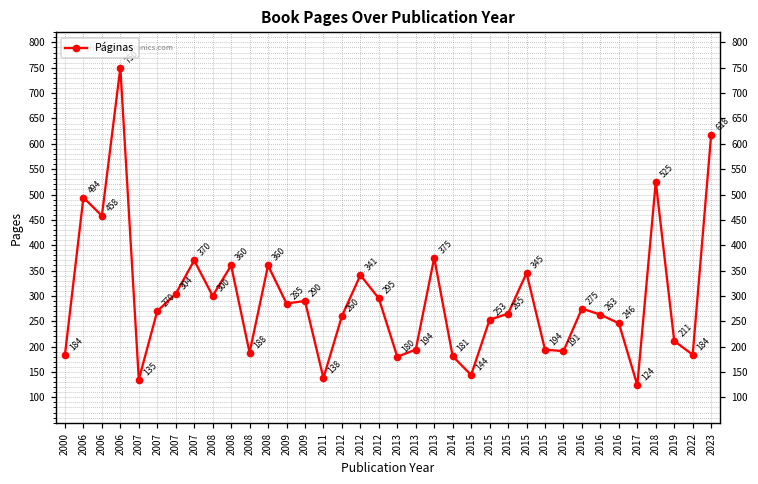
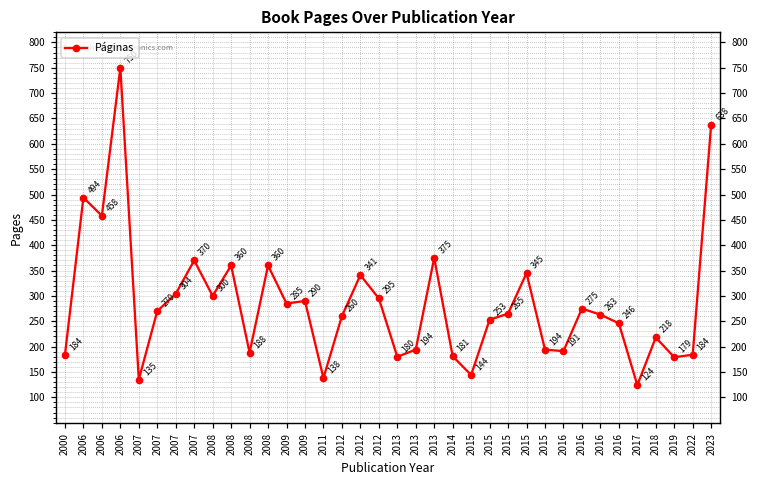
  {
    "2000": 184,
    "2011": 138,
    "2014": 181,
    "2017": 124,
-   "2018": 525,
-   "2019": 211,
+   "2018": 218,
+   "2019": 179,
    "2022": 184,
-   "2023": 618
+   "2023": 638
  }
